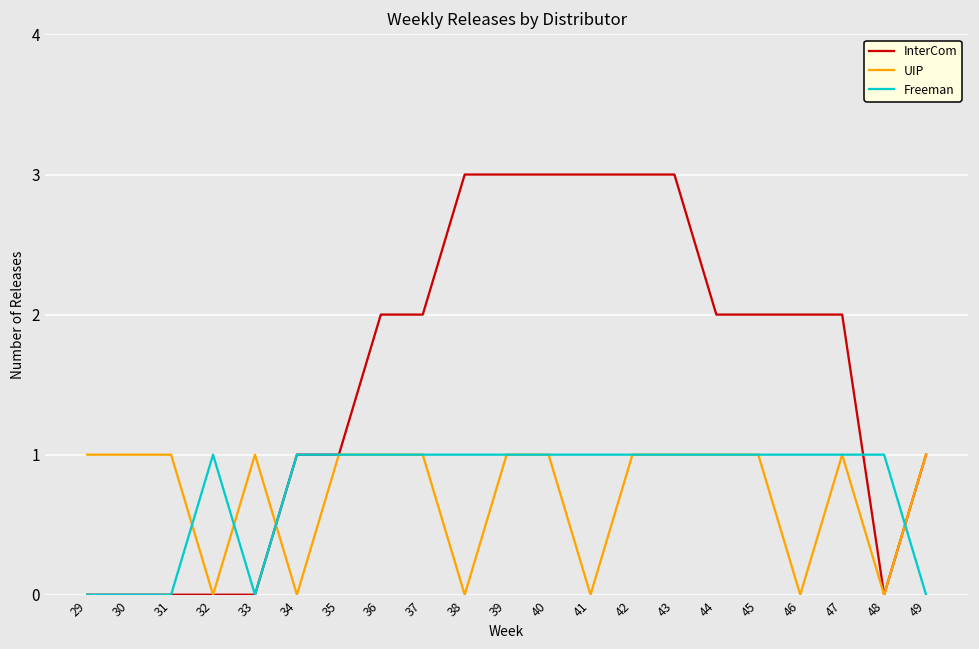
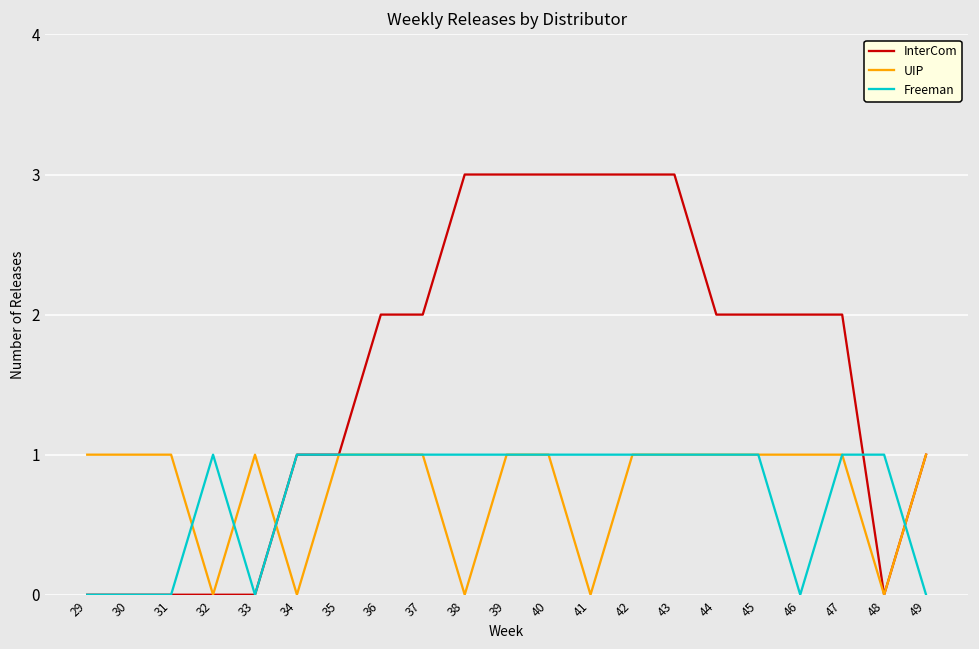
  {
    "InterCom": {
      "36": 2,
      "37": 2,
      "38": 3,
      "39": 3,
      "40": 3,
      "41": 3,
      "42": 3,
      "43": 3,
      "44": 2,
      "45": 2,
      "46": 2,
      "47": 2
    },
    "UIP": {
      "29": 1,
      "30": 1,
      "31": 1,
      "33": 1,
      "34": 0,
      "38": 0,
      "41": 0,
-     "46": 0
+     "46": 1
    },
    "Freeman": {
      "32": 1,
      "38": 1,
      "41": 1,
-     "46": 1,
+     "46": 0,
      "48": 1,
      "49": 0
    }
  }
